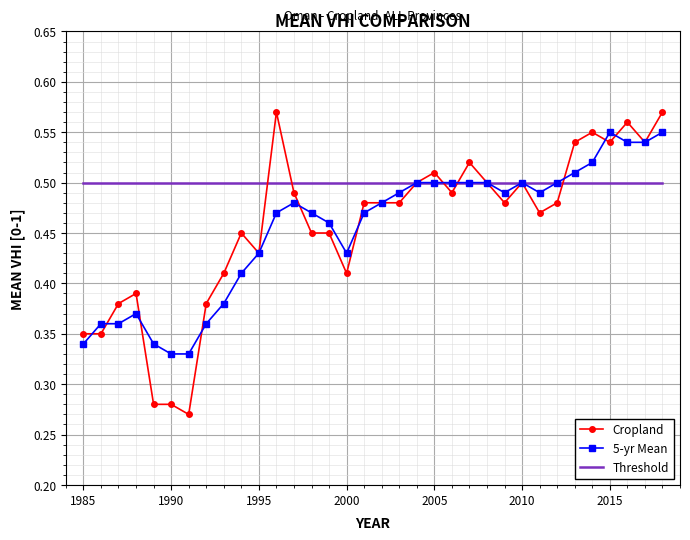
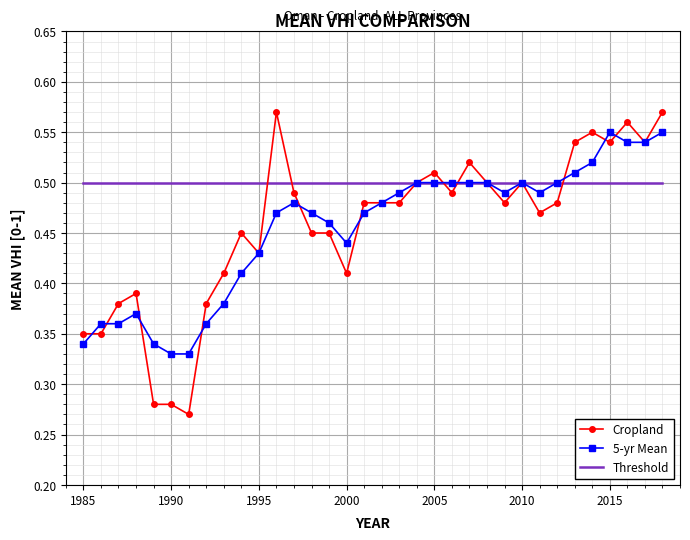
  {
    "Cropland": {
      "1985": 0.35,
      "1990": 0.28,
      "2000": 0.41,
      "2005": 0.51,
      "2015": 0.54
    },
    "5-yr Mean": {
      "1985": 0.34,
      "1990": 0.33,
-     "2000": 0.43,
+     "2000": 0.44,
      "2015": 0.55
    },
    "Threshold": {
      "1985": 0.50,
      "1990": 0.50,
      "1995": 0.50,
      "2000": 0.50,
      "2015": 0.50
    }
  }
